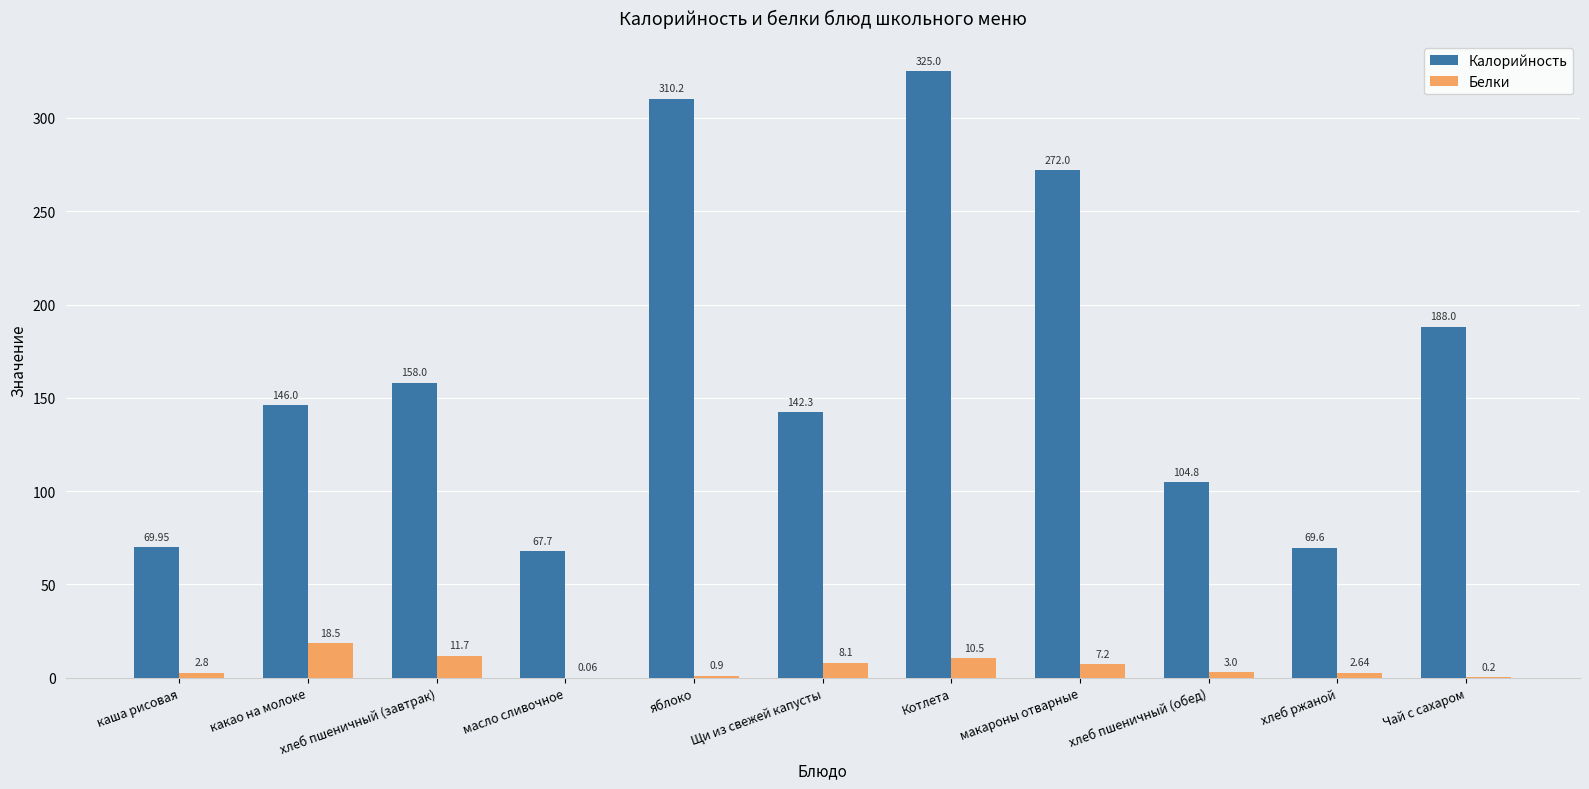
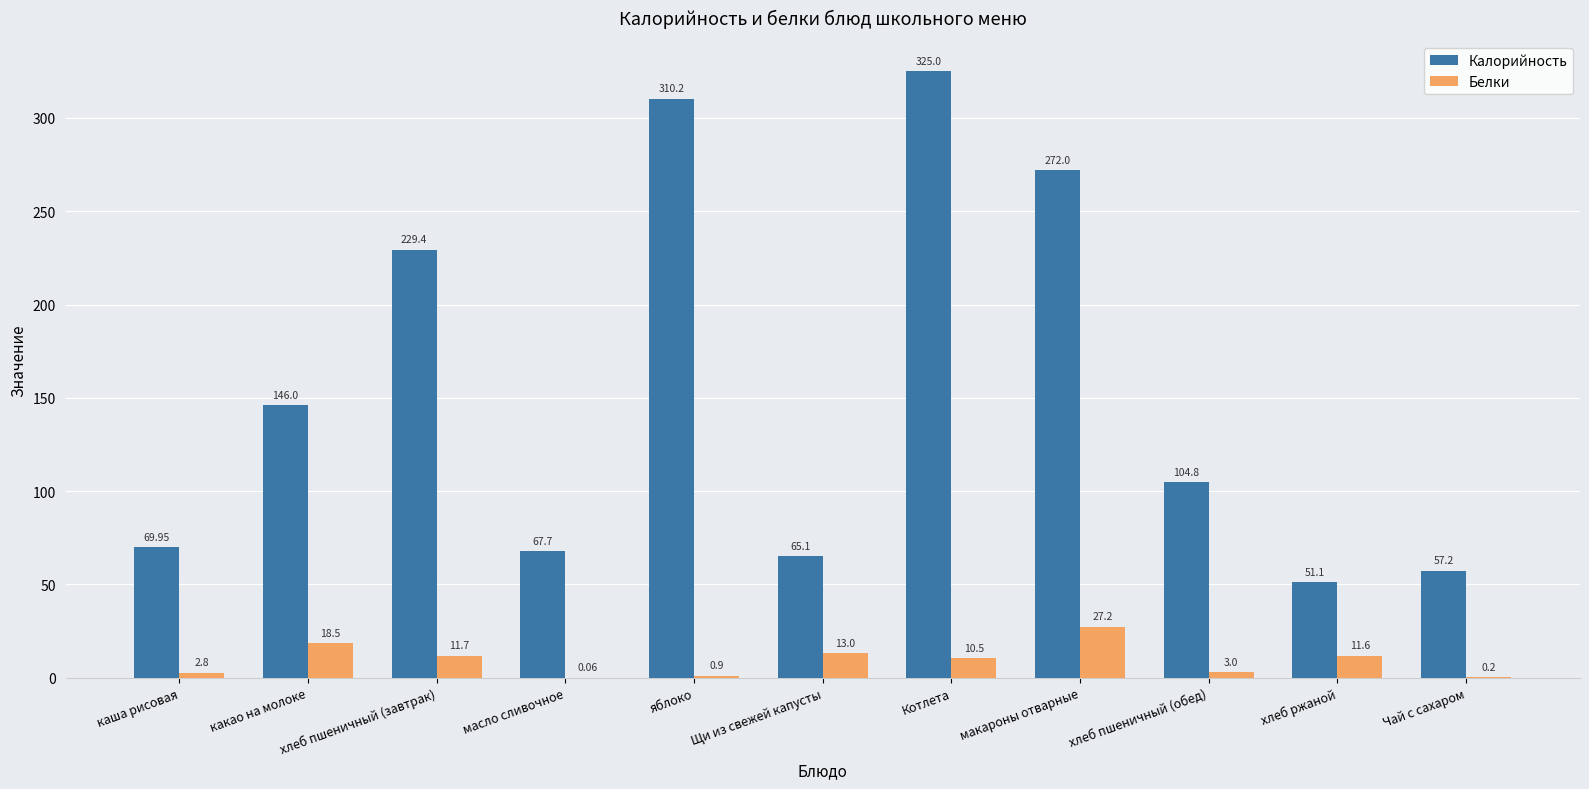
  {
    "Калорийность": {
      "каша рисовая": 69.95,
      "какао на молоке": 146.0,
-     "хлеб пшеничный (завтрак)": 158.0,
+     "хлеб пшеничный (завтрак)": 229.4,
      "масло сливочное": 67.7,
      "яблоко": 310.2,
-     "Щи из свежей капусты": 142.3,
+     "Щи из свежей капусты": 65.1,
      "Котлета": 325.0,
      "макароны отварные": 272.0,
      "хлеб пшеничный (обед)": 104.8,
-     "хлеб ржаной": 69.6,
-     "Чай с сахаром": 188.0
+     "хлеб ржаной": 51.1,
+     "Чай с сахаром": 57.2
    },
    "Белки": {
      "каша рисовая": 2.8,
      "какао на молоке": 18.5,
      "хлеб пшеничный (завтрак)": 11.7,
      "масло сливочное": 0.06,
      "яблоко": 0.9,
-     "Щи из свежей капусты": 8.1,
+     "Щи из свежей капусты": 13.0,
      "Котлета": 10.5,
-     "макароны отварные": 7.2,
+     "макароны отварные": 27.2,
      "хлеб пшеничный (обед)": 3.0,
-     "хлеб ржаной": 2.64,
+     "хлеб ржаной": 11.6,
      "Чай с сахаром": 0.2
    }
  }
